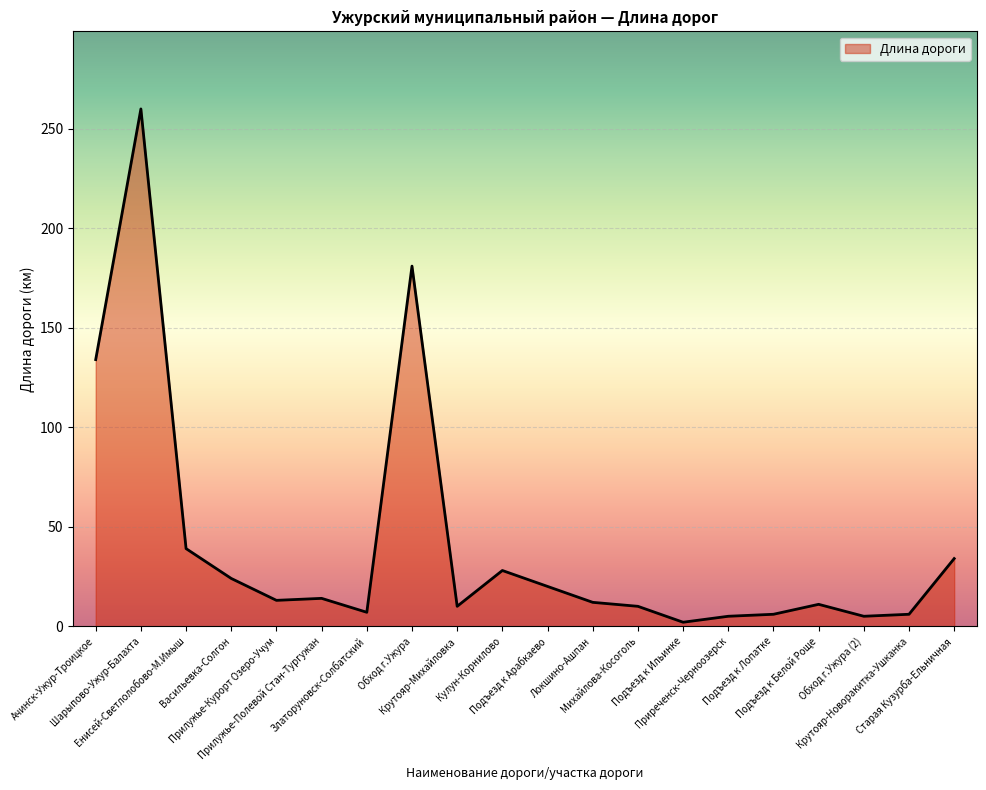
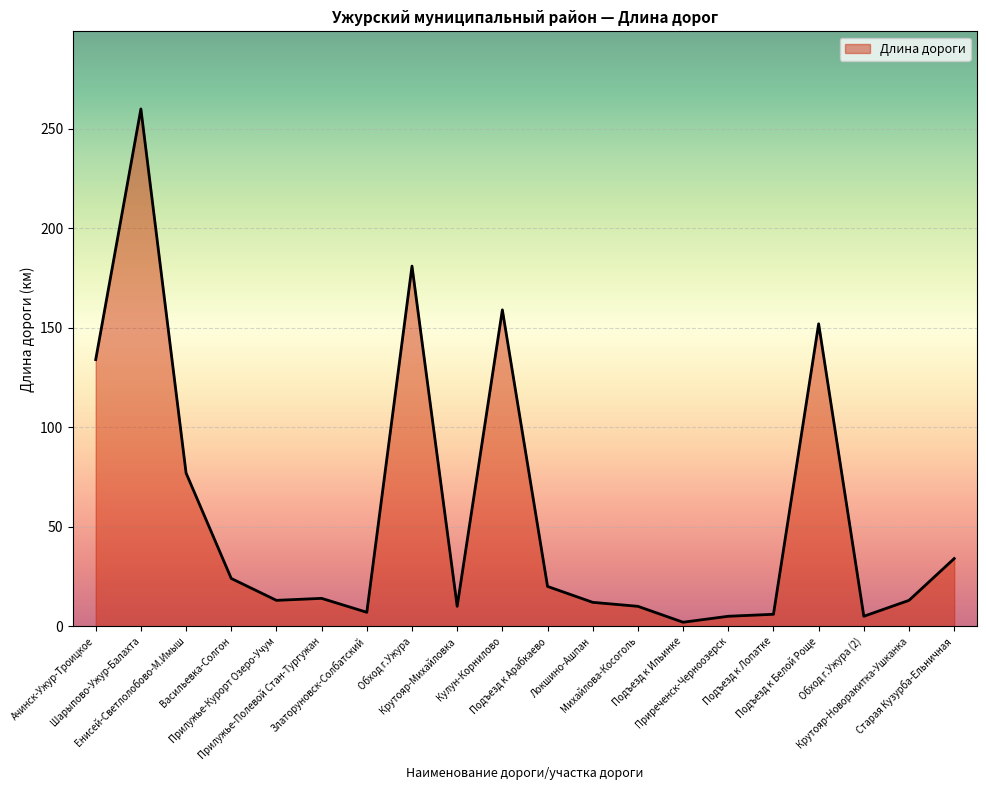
  {
    "Ачинск-Ужур-Троицкое": 134,
    "Шарыпово-Ужур-Балахта": 260,
-   "Енисей-Светлолобово-М.Имыш": 39,
+   "Енисей-Светлолобово-М.Имыш": 77,
    "Васильевка-Солгон": 24,
    "Прилужье-Курорт Озеро-Учум": 13,
    "Прилужье-Полевой Стан-Тургужан": 14,
    "Златоруновск-Солбатский": 7,
    "Обход г.Ужура": 181,
    "Крутояр-Михайловка": 10,
-   "Кулун-Корнилово": 28,
+   "Кулун-Корнилово": 159,
    "Подъезд к Арабкаево": 20,
    "Локшино-Ашпан": 12,
    "Михайлова-Косоголь": 10,
    "Подъезд к Ильинке": 2,
    "Приреченск-Черноозерск": 5,
    "Подъезд к Лопатке": 6,
-   "Подъезд к Белой Роще": 11,
+   "Подъезд к Белой Роще": 152,
    "Обход г.Ужура (2)": 5,
-   "Крутояр-Новоракитка-Ушканка": 6,
+   "Крутояр-Новоракитка-Ушканка": 13,
    "Старая Кузурба-Ельничная": 34
  }
